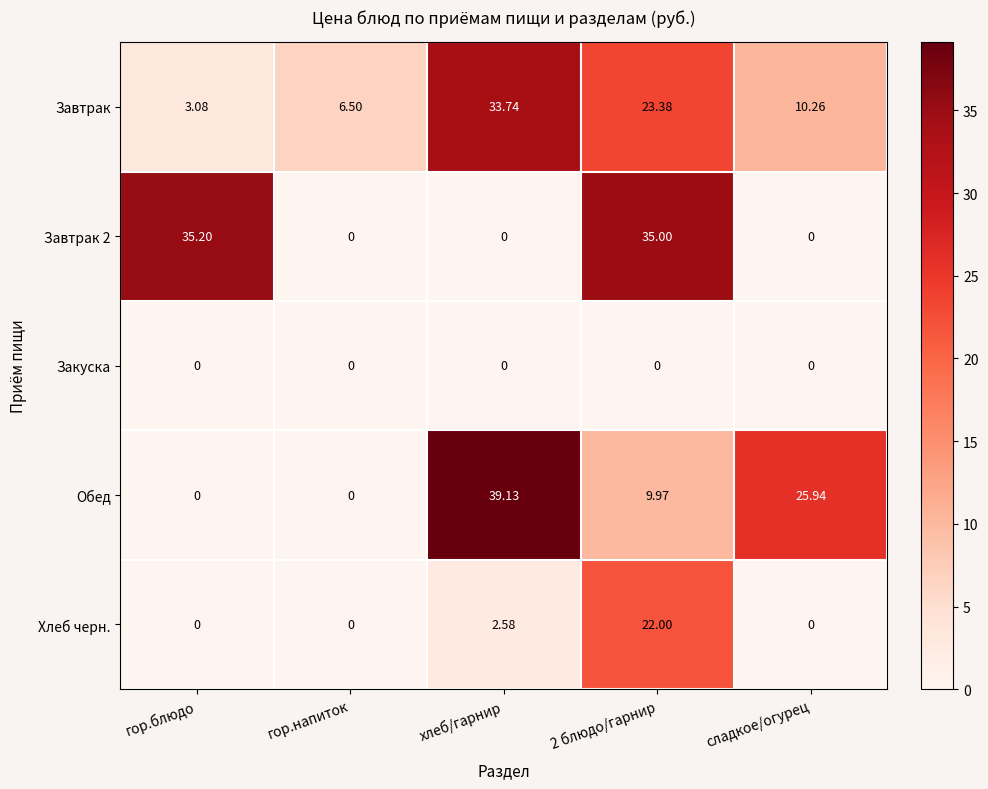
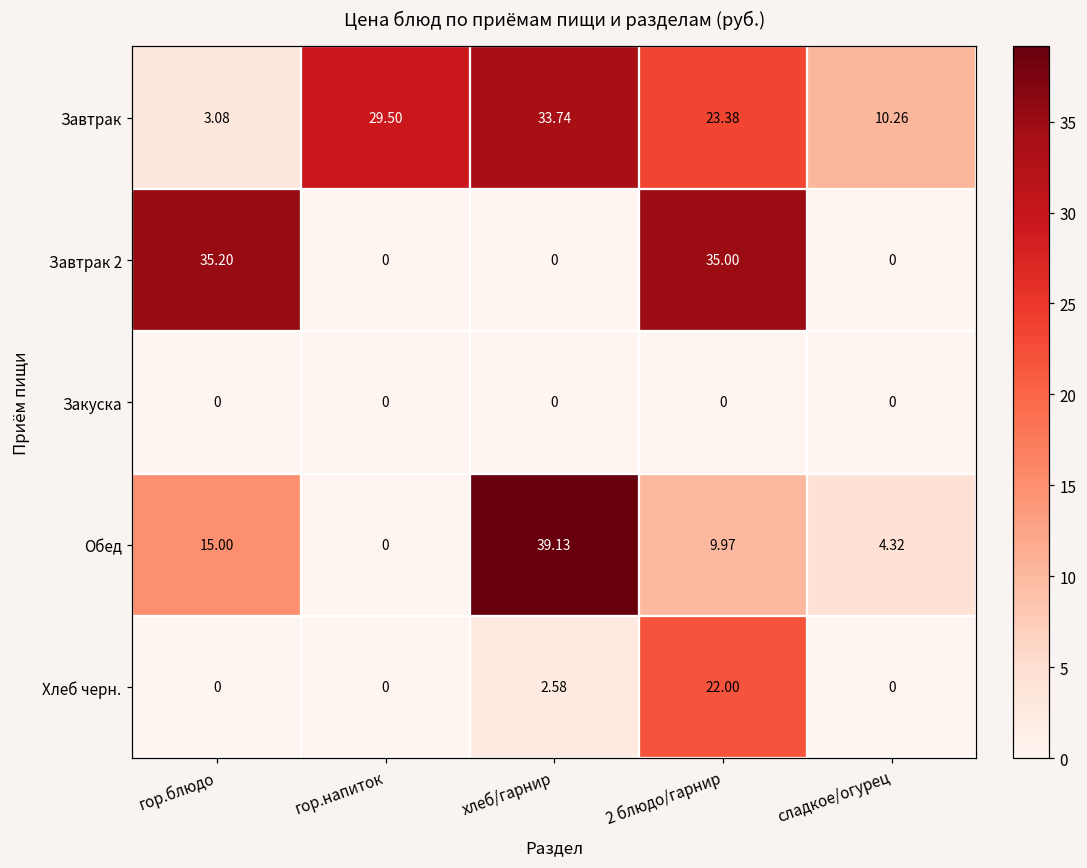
  {
    "Завтрак": {
      "гор.блюдо": 3.08,
-     "гор.напиток": 6.50,
+     "гор.напиток": 29.50,
      "хлеб/гарнир": 33.74,
      "2 блюдо/гарнир": 23.38,
      "сладкое/огурец": 10.26
    },
    "Завтрак 2": {
      "гор.блюдо": 35.20,
      "гор.напиток": 0,
      "хлеб/гарнир": 0,
      "2 блюдо/гарнир": 35.00,
      "сладкое/огурец": 0
    },
    "Закуска": {
      "гор.блюдо": 0,
      "гор.напиток": 0,
      "хлеб/гарнир": 0,
      "2 блюдо/гарнир": 0,
      "сладкое/огурец": 0
    },
    "Обед": {
-     "гор.блюдо": 0,
+     "гор.блюдо": 15.00,
      "гор.напиток": 0,
      "хлеб/гарнир": 39.13,
      "2 блюдо/гарнир": 9.97,
-     "сладкое/огурец": 25.94
+     "сладкое/огурец": 4.32
    },
    "Хлеб черн.": {
      "гор.блюдо": 0,
      "гор.напиток": 0,
      "хлеб/гарнир": 2.58,
      "2 блюдо/гарнир": 22.00,
      "сладкое/огурец": 0
    }
  }
